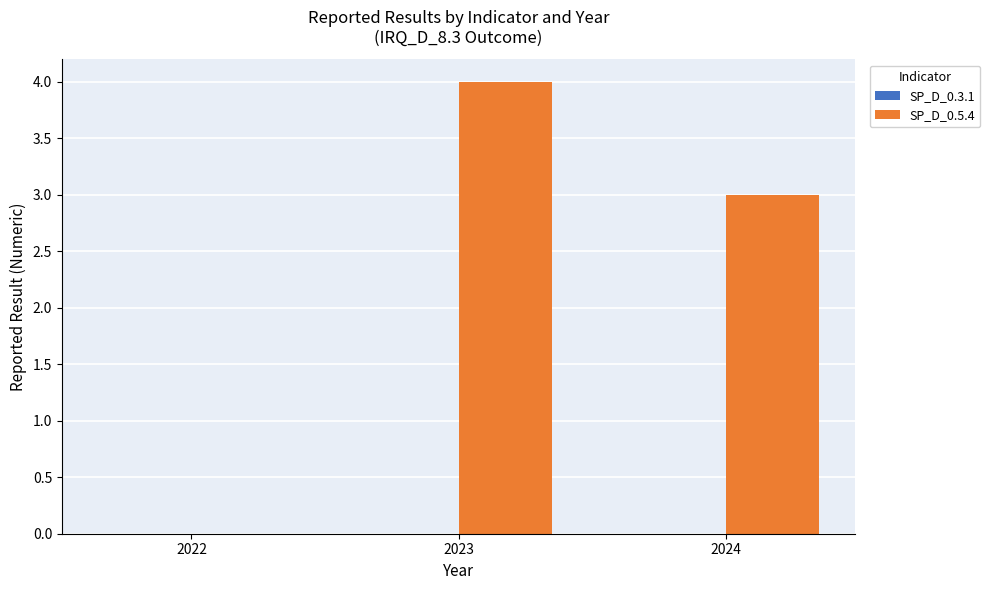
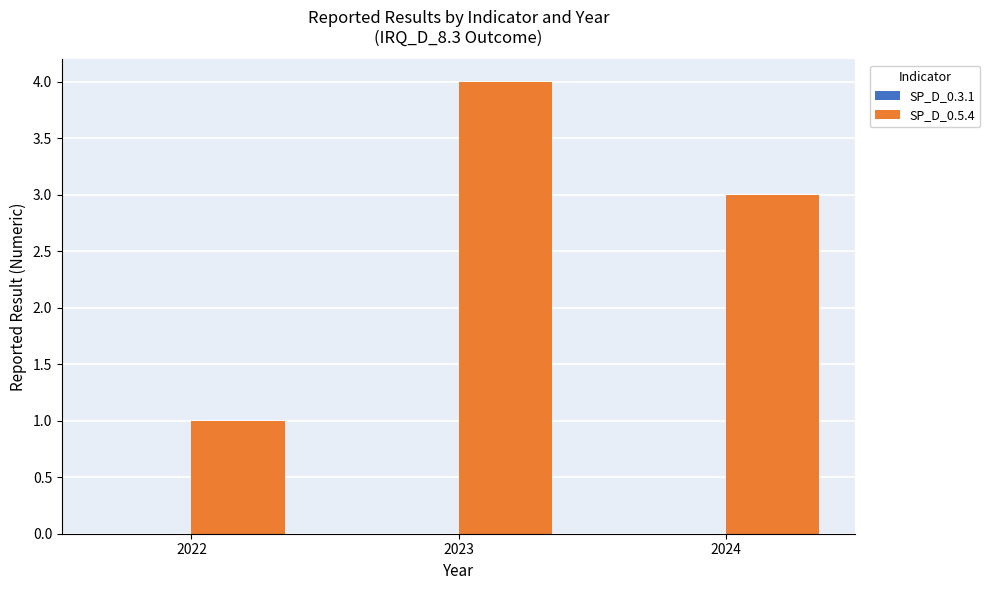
  {
    "SP_D_0.3.1": {
      "2022": 0,
      "2023": 0,
      "2024": 0
    },
    "SP_D_0.5.4": {
-     "2022": 0,
+     "2022": 1,
      "2023": 4,
      "2024": 3
    }
  }
